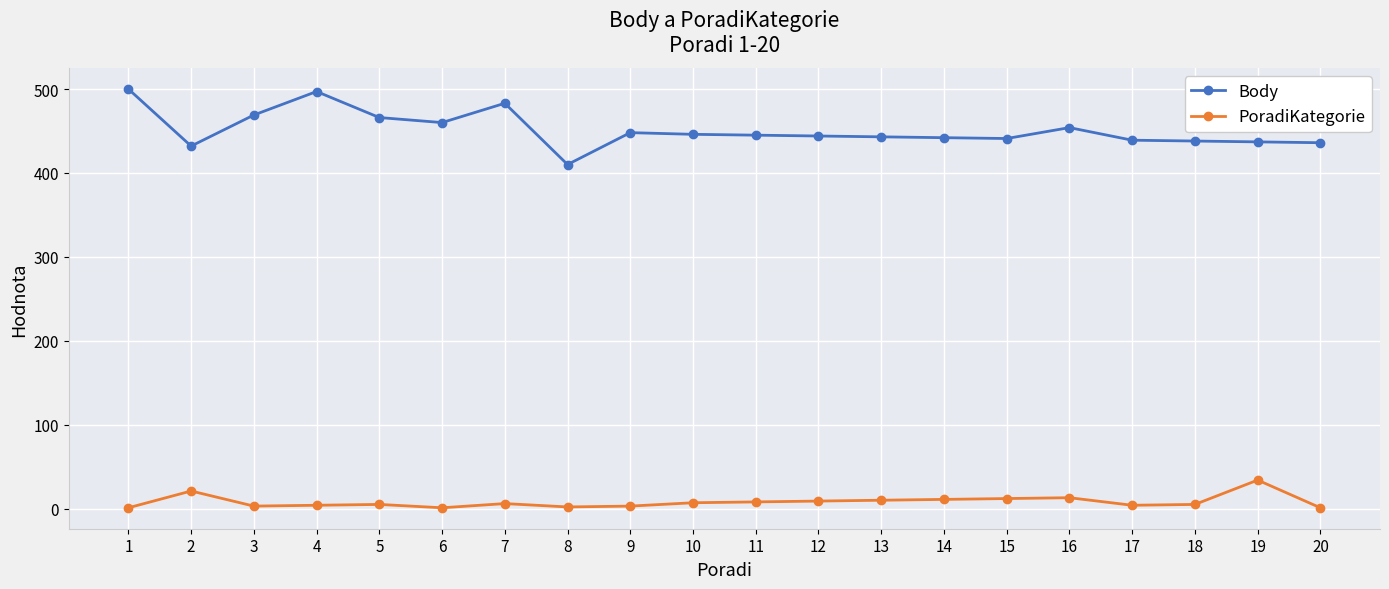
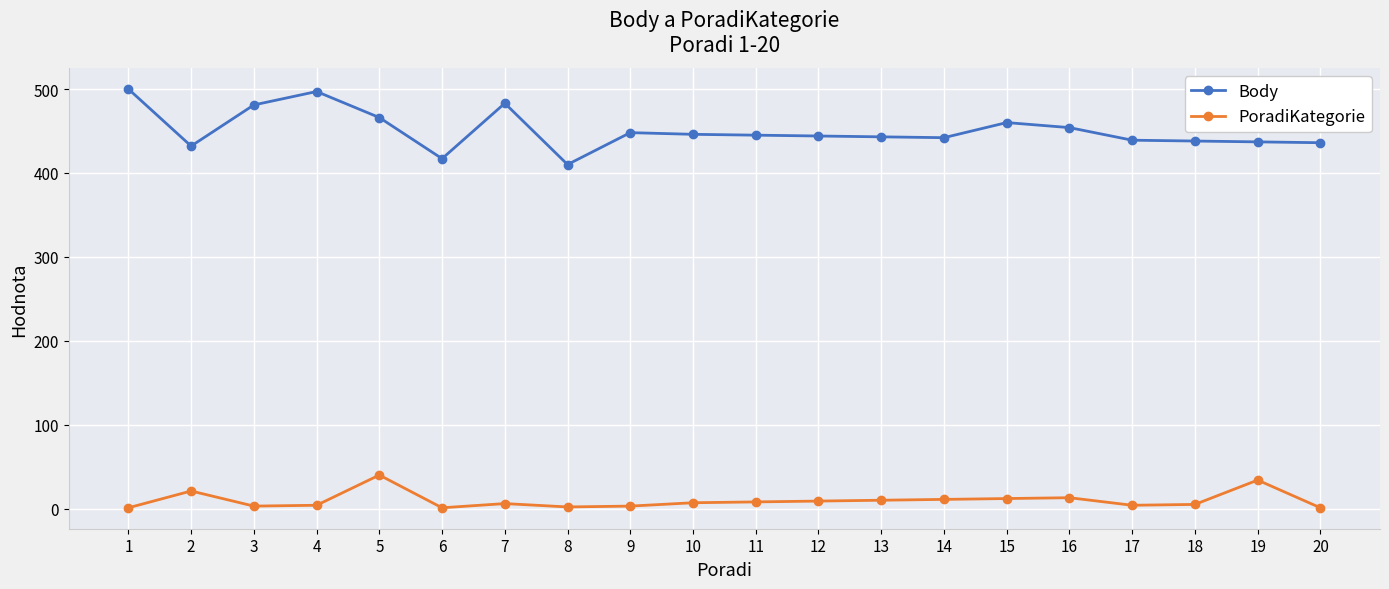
  {
    "Body": {
      "1": 500,
      "2": 430,
-     "3": 470,
+     "3": 480,
      "4": 500,
      "5": 470,
-     "6": 460,
+     "6": 420,
      "7": 480,
      "8": 410,
      "9": 450,
      "10": 450,
      "11": 450,
      "12": 440,
      "13": 440,
      "14": 440,
-     "15": 440,
+     "15": 460,
      "16": 450,
      "17": 440,
      "18": 440,
      "19": 440,
      "20": 440
    },
    "PoradiKategorie": {
      "1": 0,
      "2": 20,
      "3": 0,
      "4": 0,
-     "5": 10,
+     "5": 40,
      "6": 0,
      "7": 10,
      "8": 0,
      "9": 0,
      "10": 10,
      "11": 10,
      "12": 10,
      "13": 10,
      "14": 10,
      "15": 10,
      "16": 10,
      "17": 0,
      "18": 10,
      "19": 30,
      "20": 0
    }
  }
